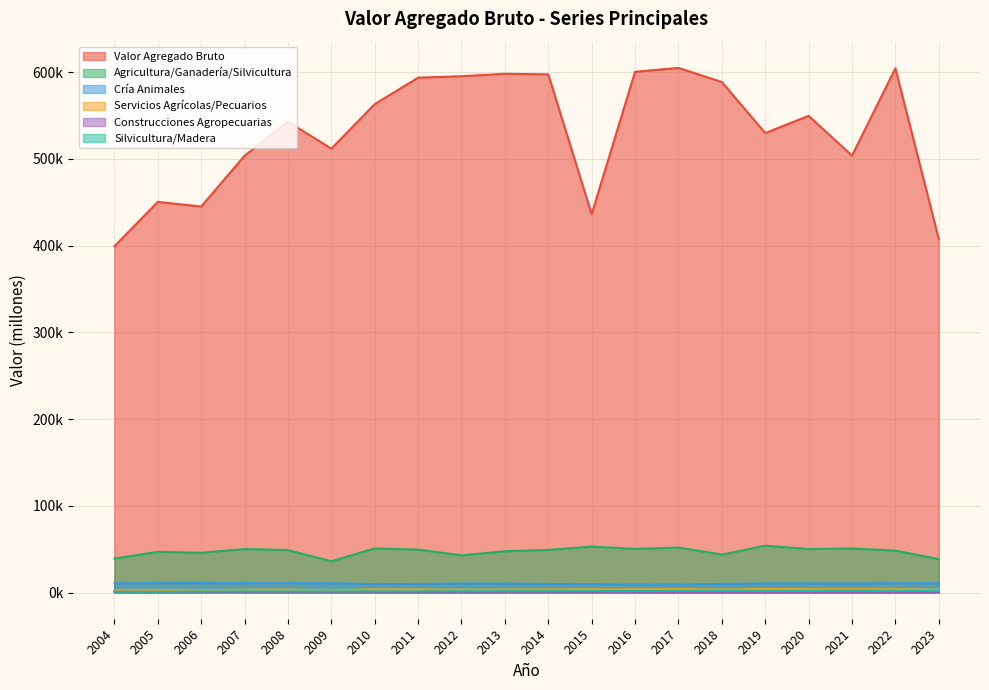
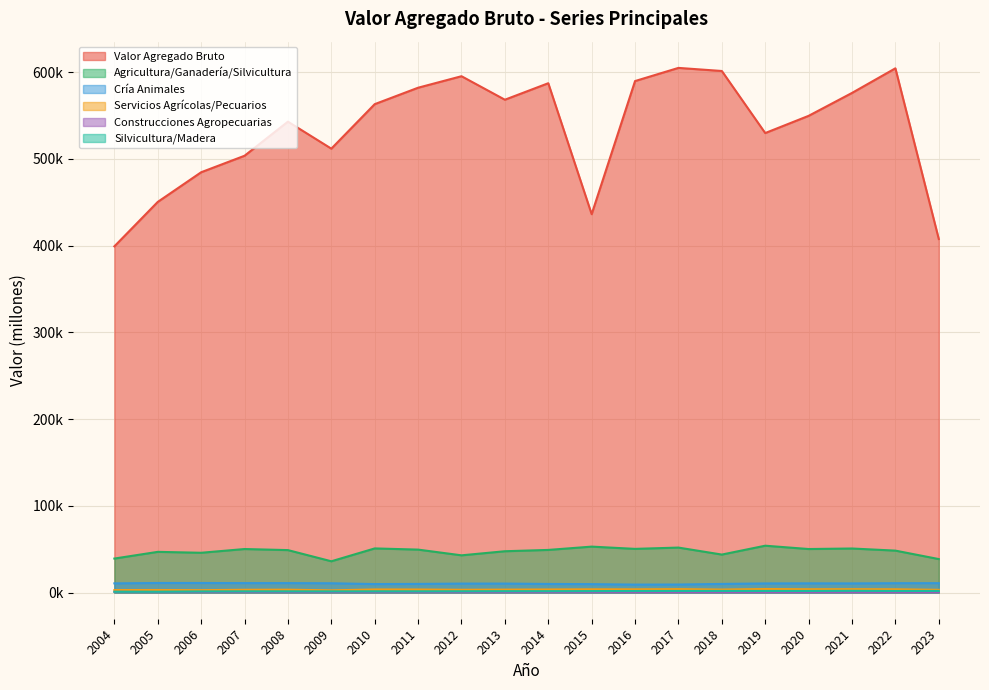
  {
    "Valor Agregado Bruto": {
      "2004": 400000,
      "2005": 450000,
-     "2006": 440000,
+     "2006": 480000,
      "2007": 500000,
      "2009": 510000,
      "2010": 560000,
-     "2011": 590000,
+     "2011": 580000,
      "2012": 600000,
-     "2013": 600000,
-     "2014": 600000,
+     "2013": 570000,
+     "2014": 590000,
      "2015": 440000,
-     "2016": 600000,
+     "2016": 590000,
      "2017": 600000,
-     "2018": 590000,
+     "2018": 600000,
      "2019": 530000,
      "2020": 550000,
-     "2021": 500000,
+     "2021": 580000,
      "2022": 600000,
      "2023": 410000
    }
  }
